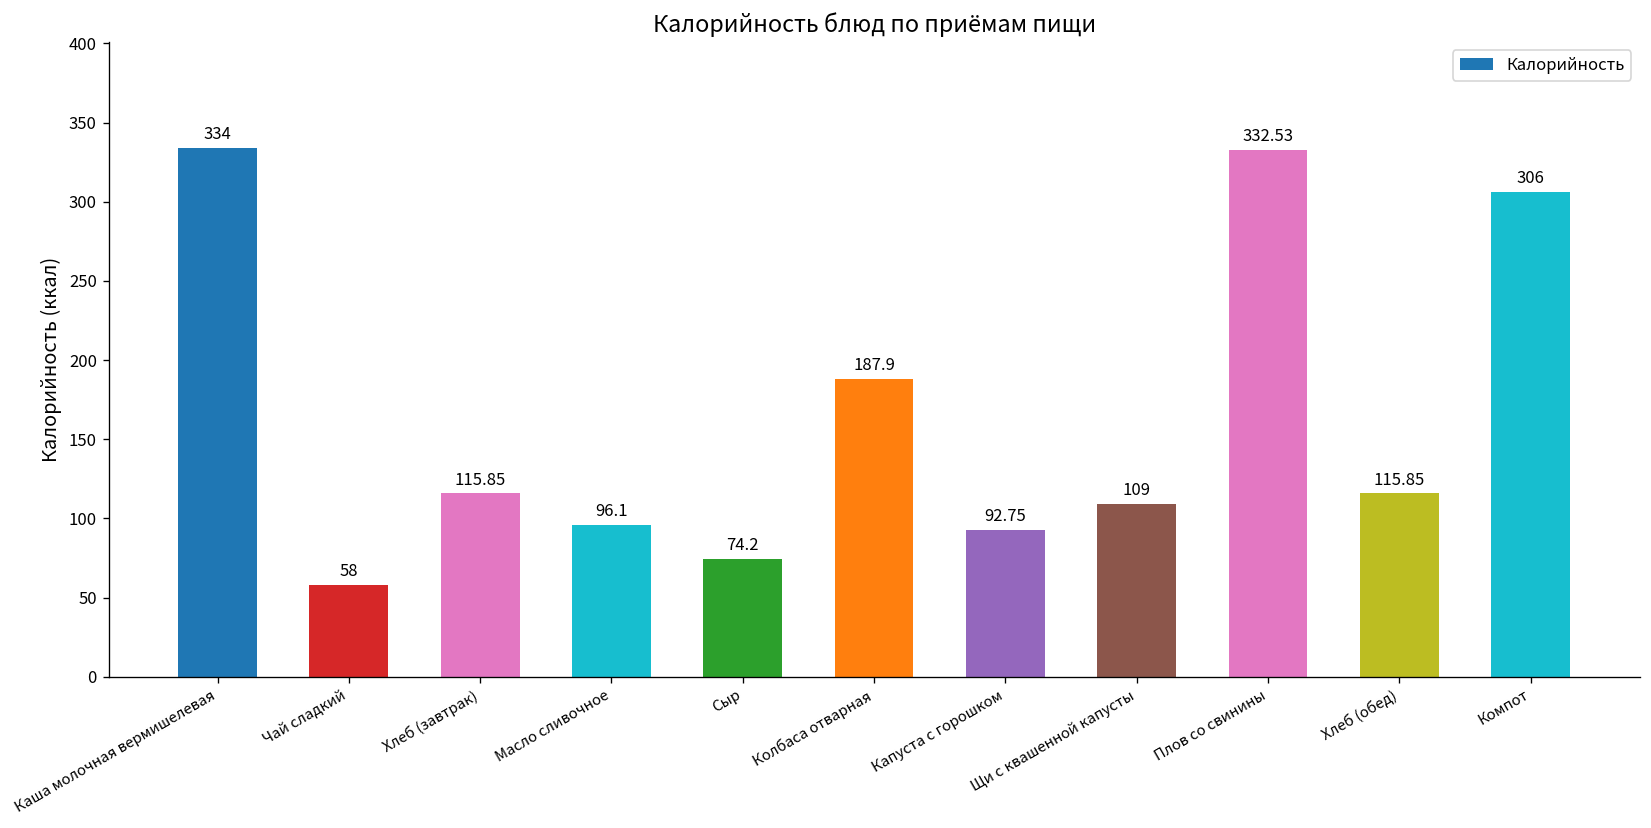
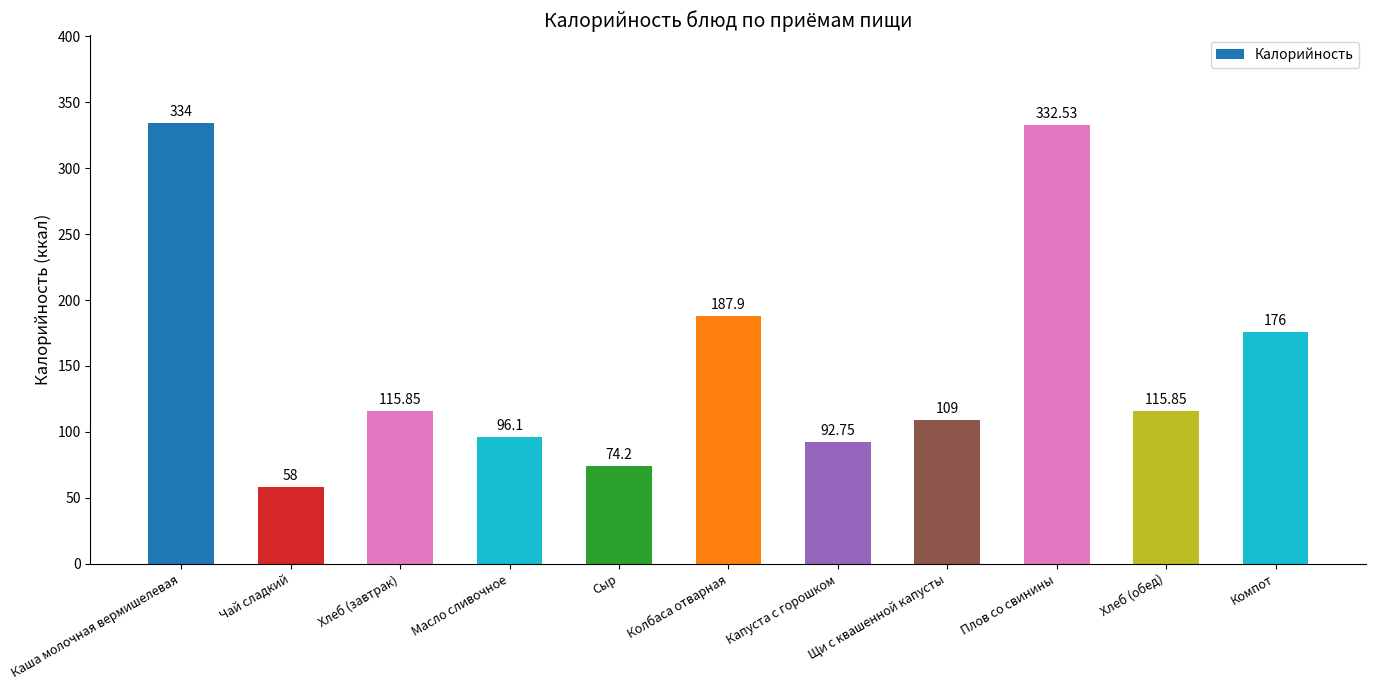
  {
    "Каша молочная вермишелевая": 334,
    "Чай сладкий": 58,
    "Хлеб (завтрак)": 115.85,
    "Масло сливочное": 96.1,
    "Сыр": 74.2,
    "Колбаса отварная": 187.9,
    "Капуста с горошком": 92.75,
    "Щи с квашенной капусты": 109,
    "Плов со свинины": 332.53,
    "Хлеб (обед)": 115.85,
-   "Компот": 306
+   "Компот": 176
  }
